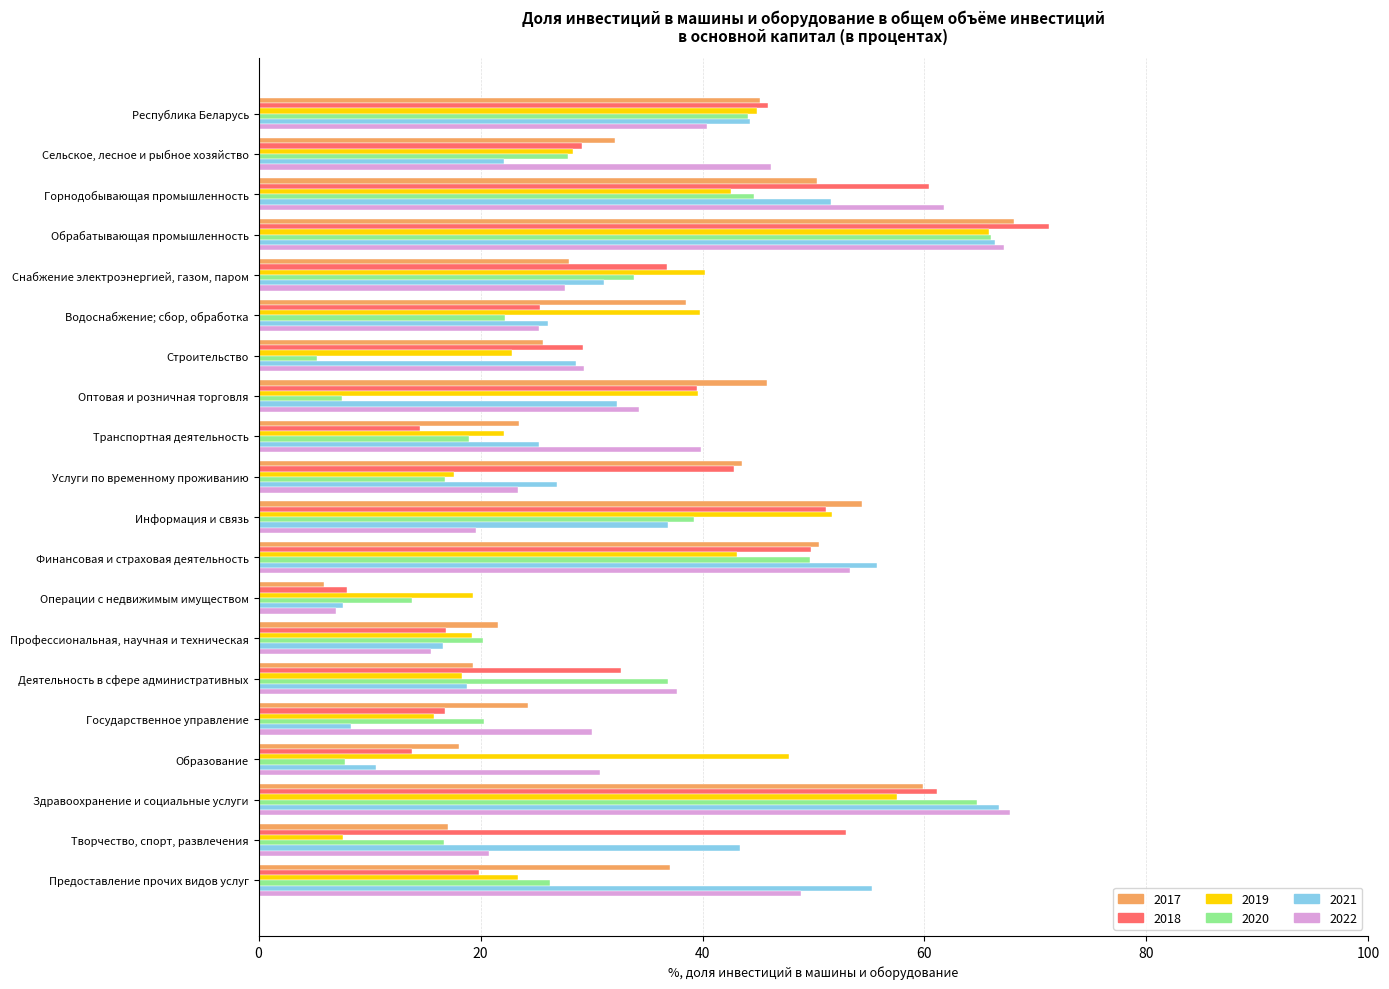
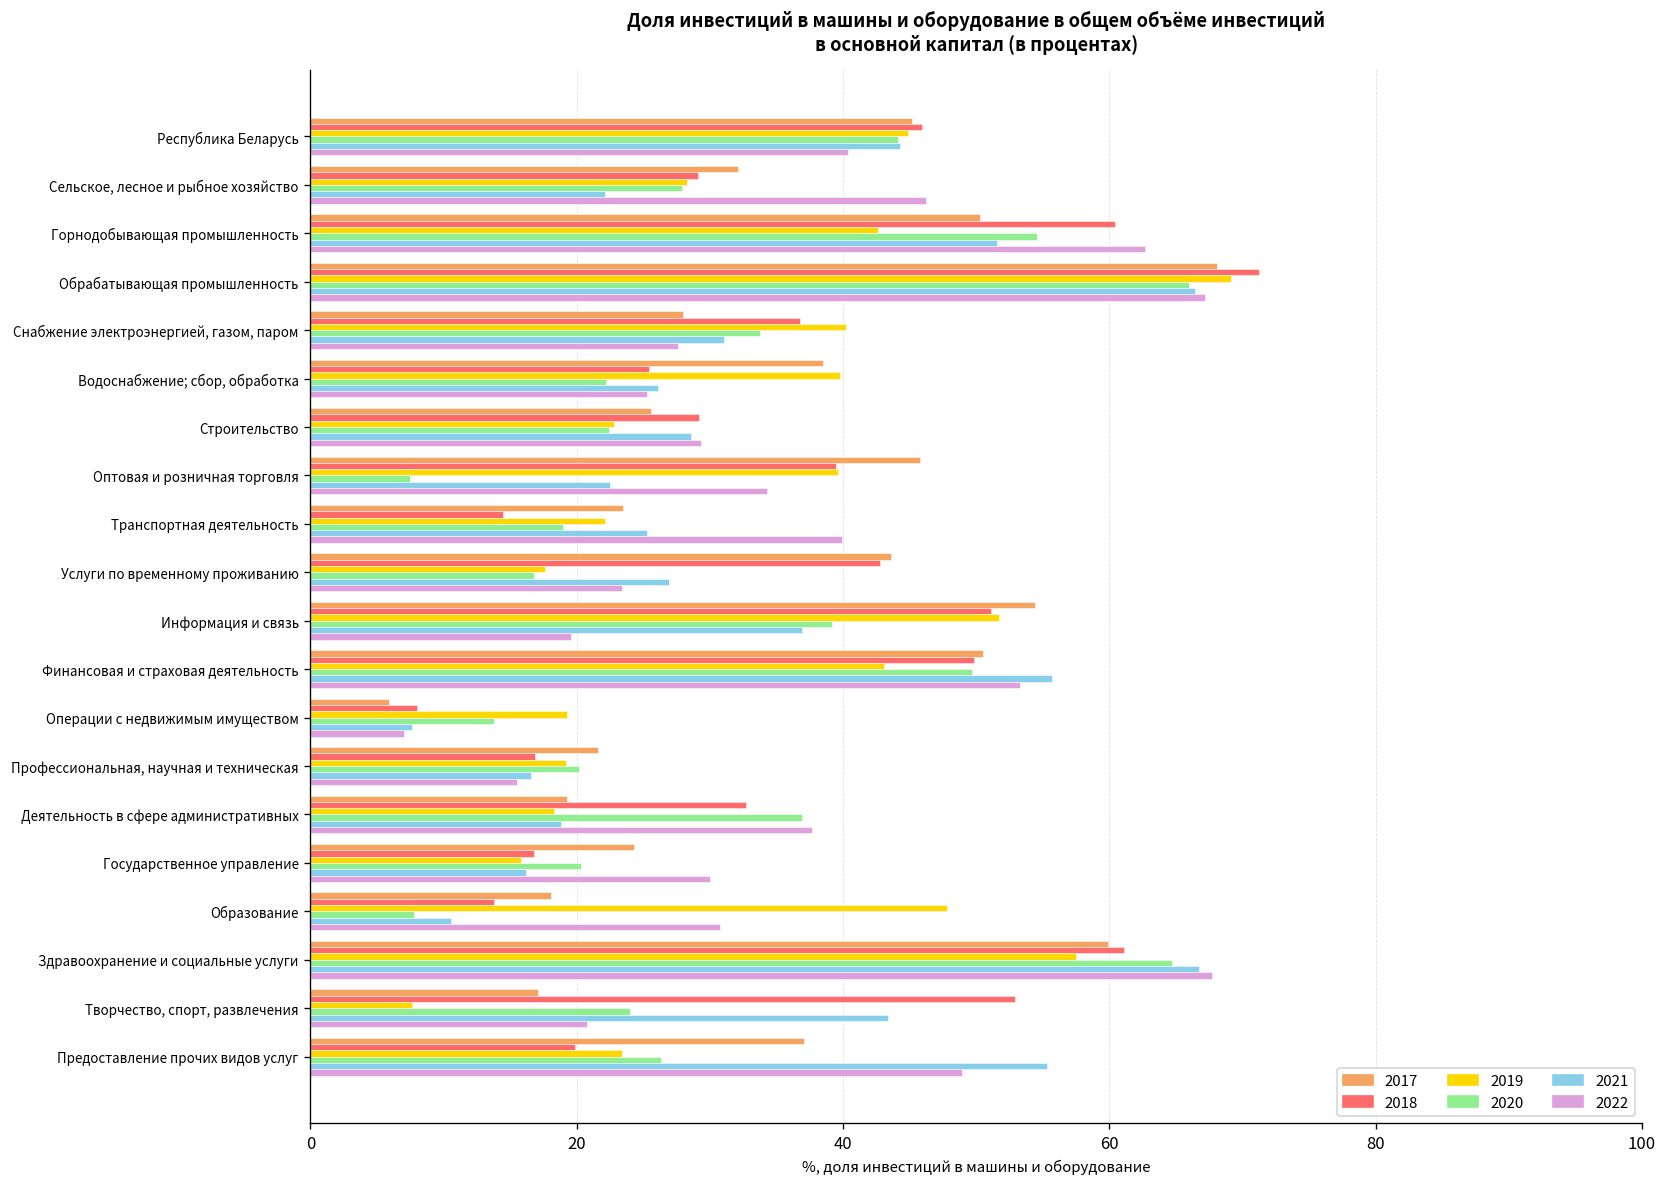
  {
    "2019": {
      "Республика Беларусь": 44.9,
      "Сельское, лесное и рыбное хозяйство": 28.3,
      "Горнодобывающая промышленность": 42.6,
-     "Обрабатывающая промышленность": 65.8,
+     "Обрабатывающая промышленность": 69.1,
      "Снабжение электроэнергией, газом, паром": 40.2,
      "Водоснабжение; сбор, обработка": 39.8,
      "Строительство": 22.8,
      "Оптовая и розничная торговля": 39.6,
      "Транспортная деятельность": 22.1,
      "Услуги по временному проживанию": 17.6,
      "Информация и связь": 51.7,
      "Финансовая и страховая деятельность": 43.1,
      "Операции с недвижимым имуществом": 19.3,
      "Профессиональная, научная и техническая": 19.2,
      "Деятельность в сфере административных": 18.3,
      "Государственное управление": 15.8,
      "Образование": 47.8,
      "Здравоохранение и социальные услуги": 57.5,
      "Творчество, спорт, развлечения": 7.6,
      "Предоставление прочих видов услуг": 23.4
    },
    "2020": {
      "Республика Беларусь": 44.1,
      "Сельское, лесное и рыбное хозяйство": 27.9,
-     "Горнодобывающая промышленность": 44.6,
+     "Горнодобывающая промышленность": 54.6,
      "Обрабатывающая промышленность": 66.0,
      "Снабжение электроэнергией, газом, паром": 33.8,
      "Водоснабжение; сбор, обработка": 22.2,
-     "Строительство": 5.3,
+     "Строительство": 22.4,
      "Оптовая и розничная торговля": 7.5,
      "Транспортная деятельность": 19.0,
      "Услуги по временному проживанию": 16.8,
      "Информация и связь": 39.2,
      "Финансовая и страховая деятельность": 49.7,
      "Операции с недвижимым имуществом": 13.8,
      "Профессиональная, научная и техническая": 20.2,
      "Деятельность в сфере административных": 36.9,
      "Государственное управление": 20.3,
      "Образование": 7.8,
      "Здравоохранение и социальные услуги": 64.7,
-     "Творчество, спорт, развлечения": 16.7,
+     "Творчество, спорт, развлечения": 24.0,
      "Предоставление прочих видов услуг": 26.3
    },
    "2021": {
      "Республика Беларусь": 44.3,
      "Сельское, лесное и рыбное хозяйство": 22.1,
      "Горнодобывающая промышленность": 51.6,
      "Обрабатывающая промышленность": 66.4,
      "Снабжение электроэнергией, газом, паром": 31.1,
      "Водоснабжение; сбор, обработка": 26.1,
      "Строительство": 28.6,
-     "Оптовая и розничная торговля": 32.3,
+     "Оптовая и розничная торговля": 22.5,
      "Транспортная деятельность": 25.3,
      "Услуги по временному проживанию": 26.9,
      "Информация и связь": 36.9,
      "Финансовая и страховая деятельность": 55.7,
      "Операции с недвижимым имуществом": 7.6,
      "Профессиональная, научная и техническая": 16.6,
      "Деятельность в сфере административных": 18.8,
-     "Государственное управление": 8.3,
+     "Государственное управление": 16.2,
      "Образование": 10.6,
      "Здравоохранение и социальные услуги": 66.7,
      "Творчество, спорт, развлечения": 43.4,
      "Предоставление прочих видов услуг": 55.3
    },
    "2022": {
      "Республика Беларусь": 40.4,
      "Сельское, лесное и рыбное хозяйство": 46.2,
-     "Горнодобывающая промышленность": 61.8,
+     "Горнодобывающая промышленность": 62.7,
      "Обрабатывающая промышленность": 67.2,
      "Снабжение электроэнергией, газом, паром": 27.6,
      "Водоснабжение; сбор, обработка": 25.3,
      "Строительство": 29.3,
      "Оптовая и розничная торговля": 34.3,
      "Транспортная деятельность": 39.9,
      "Услуги по временному проживанию": 23.4,
      "Информация и связь": 19.6,
      "Финансовая и страховая деятельность": 53.3,
      "Операции с недвижимым имуществом": 7.0,
      "Профессиональная, научная и техническая": 15.5,
      "Деятельность в сфере административных": 37.7,
      "Государственное управление": 30.0,
      "Образование": 30.8,
      "Здравоохранение и социальные услуги": 67.7,
      "Творчество, спорт, развлечения": 20.8,
      "Предоставление прочих видов услуг": 48.9
    }
  }
